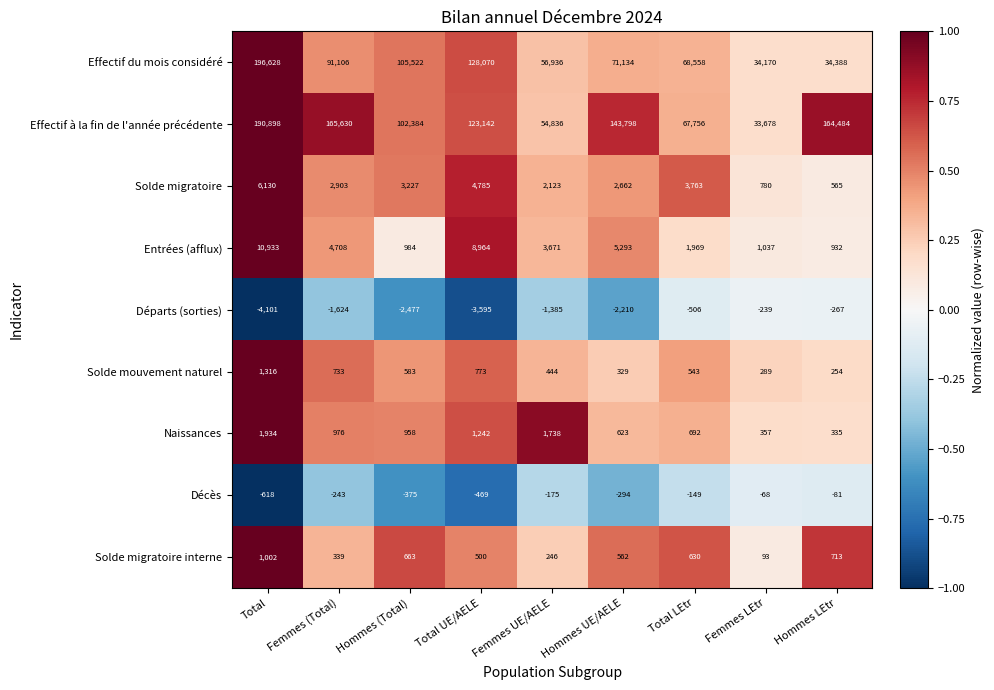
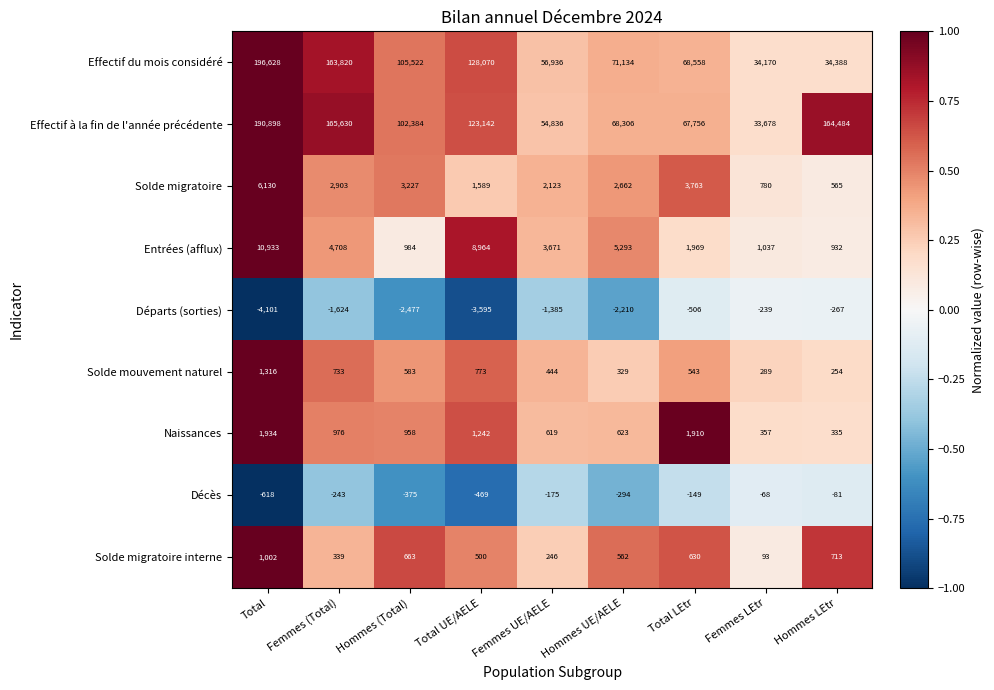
  {
    "Effectif du mois considéré": {
      "Total": "196,628",
-     "Femmes (Total)": "91,106",
+     "Femmes (Total)": "163,820",
      "Hommes (Total)": "105,522",
      "Total UE/AELE": "128,070",
      "Femmes UE/AELE": "56,936",
      "Hommes UE/AELE": "71,134",
      "Total LEtr": "68,558",
      "Femmes LEtr": "34,170",
      "Hommes LEtr": "34,388"
    },
    "Effectif à la fin de l'année précédente": {
      "Total": "190,898",
      "Femmes (Total)": "165,630",
      "Hommes (Total)": "102,384",
      "Total UE/AELE": "123,142",
      "Femmes UE/AELE": "54,836",
-     "Hommes UE/AELE": "143,798",
+     "Hommes UE/AELE": "68,306",
      "Total LEtr": "67,756",
      "Femmes LEtr": "33,678",
      "Hommes LEtr": "164,484"
    },
    "Solde migratoire": {
      "Total": "6,130",
      "Femmes (Total)": "2,903",
      "Hommes (Total)": "3,227",
-     "Total UE/AELE": "4,785",
+     "Total UE/AELE": "1,589",
      "Femmes UE/AELE": "2,123",
      "Hommes UE/AELE": "2,662",
      "Total LEtr": "3,763",
      "Femmes LEtr": "780",
      "Hommes LEtr": "565"
    },
    "Entrées (afflux)": {
      "Total": "10,933",
      "Femmes (Total)": "4,708",
      "Hommes (Total)": "984",
      "Total UE/AELE": "8,964",
      "Femmes UE/AELE": "3,671",
      "Hommes UE/AELE": "5,293",
      "Total LEtr": "1,969",
      "Femmes LEtr": "1,037",
      "Hommes LEtr": "932"
    },
    "Départs (sorties)": {
      "Total": "-4,101",
      "Femmes (Total)": "-1,624",
      "Hommes (Total)": "-2,477",
      "Total UE/AELE": "-3,595",
      "Femmes UE/AELE": "-1,385",
      "Hommes UE/AELE": "-2,210",
      "Total LEtr": "-506",
      "Femmes LEtr": "-239",
      "Hommes LEtr": "-267"
    },
    "Solde mouvement naturel": {
      "Total": "1,316",
      "Femmes (Total)": "733",
      "Hommes (Total)": "583",
      "Total UE/AELE": "773",
      "Femmes UE/AELE": "444",
      "Hommes UE/AELE": "329",
      "Total LEtr": "543",
      "Femmes LEtr": "289",
      "Hommes LEtr": "254"
    },
    "Naissances": {
      "Total": "1,934",
      "Femmes (Total)": "976",
      "Hommes (Total)": "958",
      "Total UE/AELE": "1,242",
-     "Femmes UE/AELE": "1,738",
+     "Femmes UE/AELE": "619",
      "Hommes UE/AELE": "623",
-     "Total LEtr": "692",
+     "Total LEtr": "1,910",
      "Femmes LEtr": "357",
      "Hommes LEtr": "335"
    },
    "Décès": {
      "Total": "-618",
      "Femmes (Total)": "-243",
      "Hommes (Total)": "-375",
      "Total UE/AELE": "-469",
      "Femmes UE/AELE": "-175",
      "Hommes UE/AELE": "-294",
      "Total LEtr": "-149",
      "Femmes LEtr": "-68",
      "Hommes LEtr": "-81"
    },
    "Solde migratoire interne": {
      "Total": "1,002",
      "Femmes (Total)": "339",
      "Hommes (Total)": "663",
      "Total UE/AELE": "500",
      "Femmes UE/AELE": "246",
      "Hommes UE/AELE": "562",
      "Total LEtr": "630",
      "Femmes LEtr": "93",
      "Hommes LEtr": "713"
    }
  }
